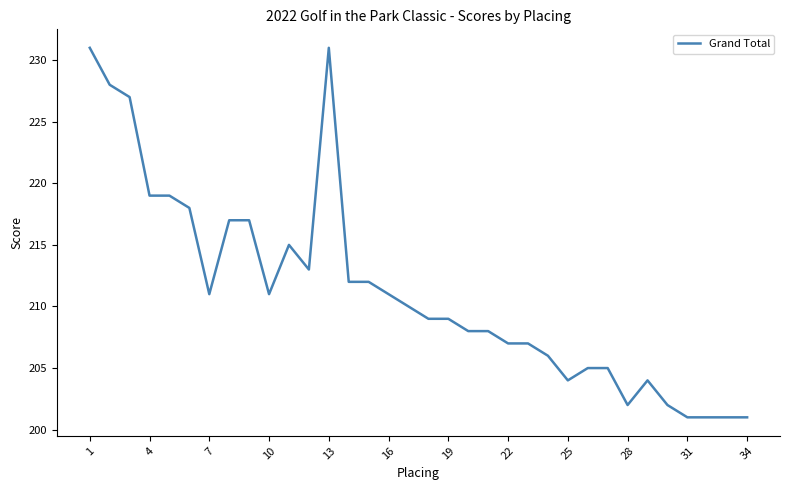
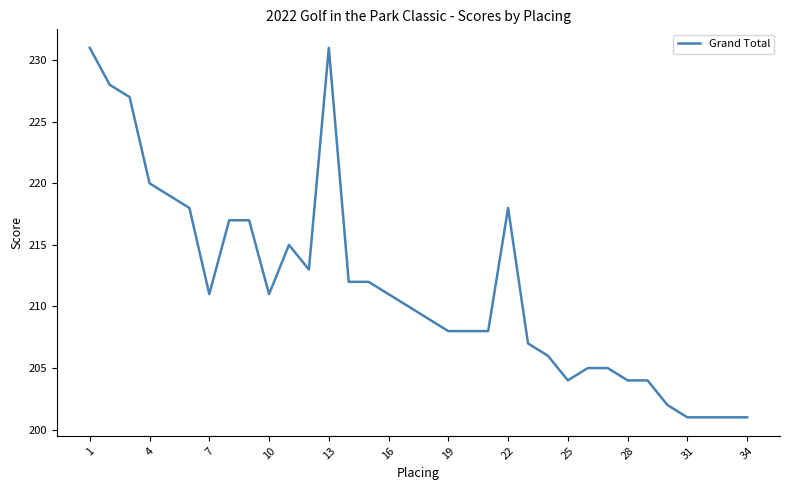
  {
    "1": 231,
-   "4": 219,
+   "4": 220,
    "7": 211,
    "10": 211,
    "13": 231,
    "16": 211,
-   "19": 209,
-   "22": 207,
+   "19": 208,
+   "22": 218,
    "25": 204,
-   "28": 202,
+   "28": 204,
    "31": 201,
    "34": 201
  }
